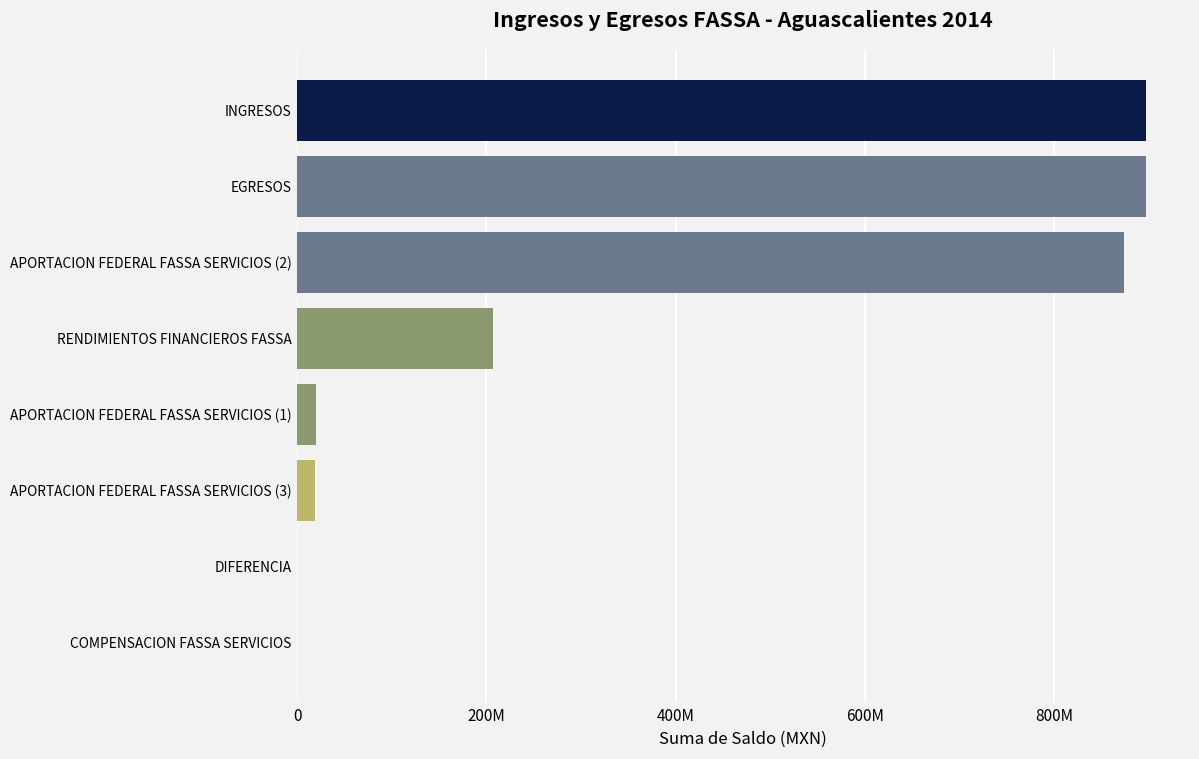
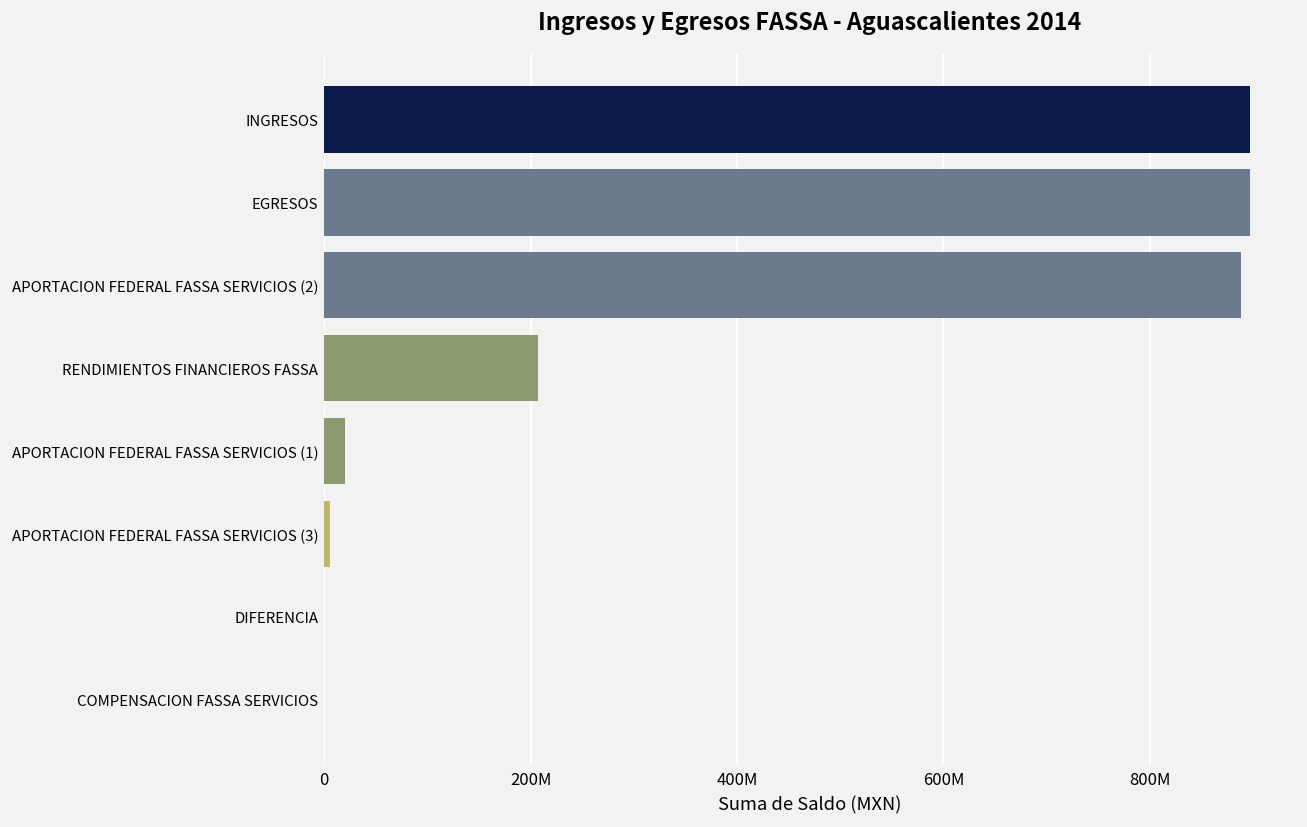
  {
    "INGRESOS": 900000000,
    "EGRESOS": 900000000,
-   "APORTACION FEDERAL FASSA SERVICIOS (2)": 870000000,
+   "APORTACION FEDERAL FASSA SERVICIOS (2)": 890000000,
    "RENDIMIENTOS FINANCIEROS FASSA": 210000000,
    "APORTACION FEDERAL FASSA SERVICIOS (1)": 20000000,
-   "APORTACION FEDERAL FASSA SERVICIOS (3)": 20000000
+   "APORTACION FEDERAL FASSA SERVICIOS (3)": 10000000
  }
